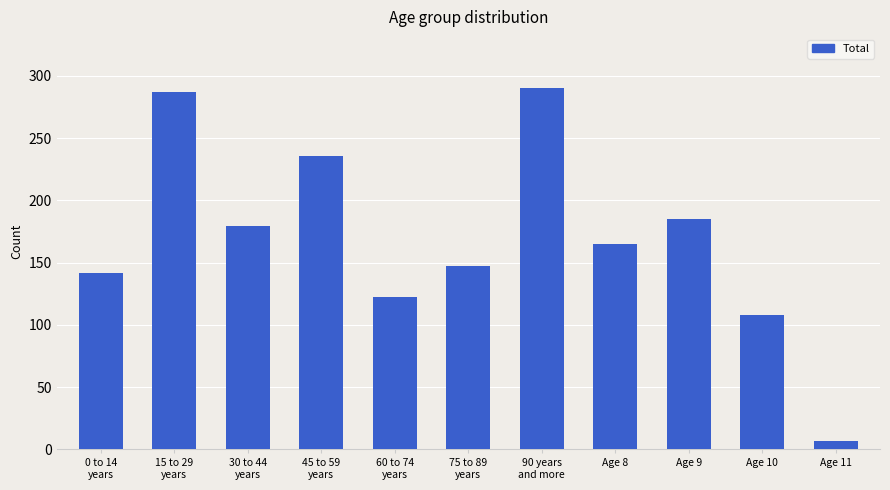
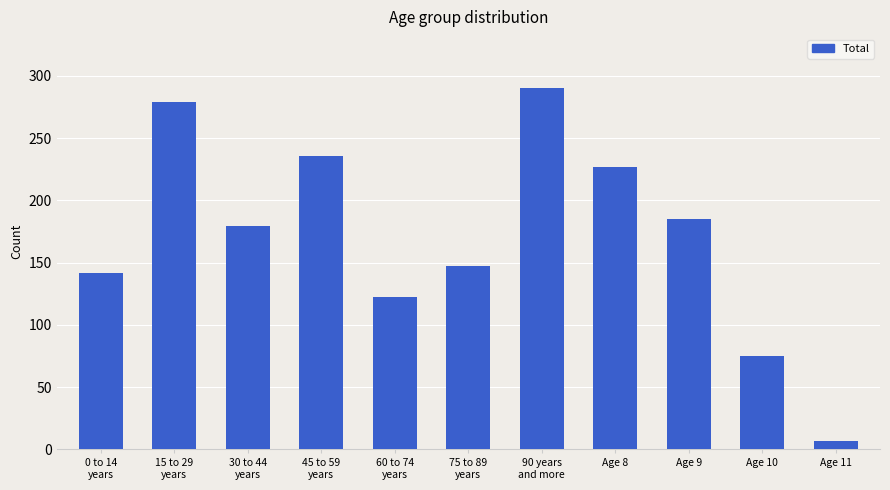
  {
    "0 to 14 years": 142,
-   "15 to 29 years": 287,
+   "15 to 29 years": 279,
    "30 to 44 years": 179,
    "45 to 59 years": 236,
    "60 to 74 years": 122,
    "75 to 89 years": 147,
    "90 years and more": 290,
-   "Age 8": 165,
+   "Age 8": 227,
    "Age 9": 185,
-   "Age 10": 108,
+   "Age 10": 75,
    "Age 11": 7
  }
